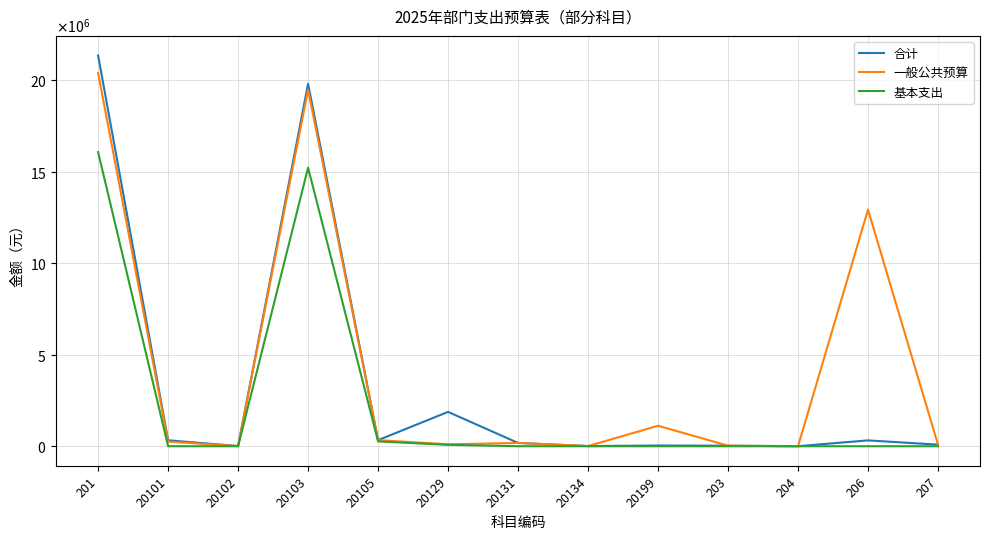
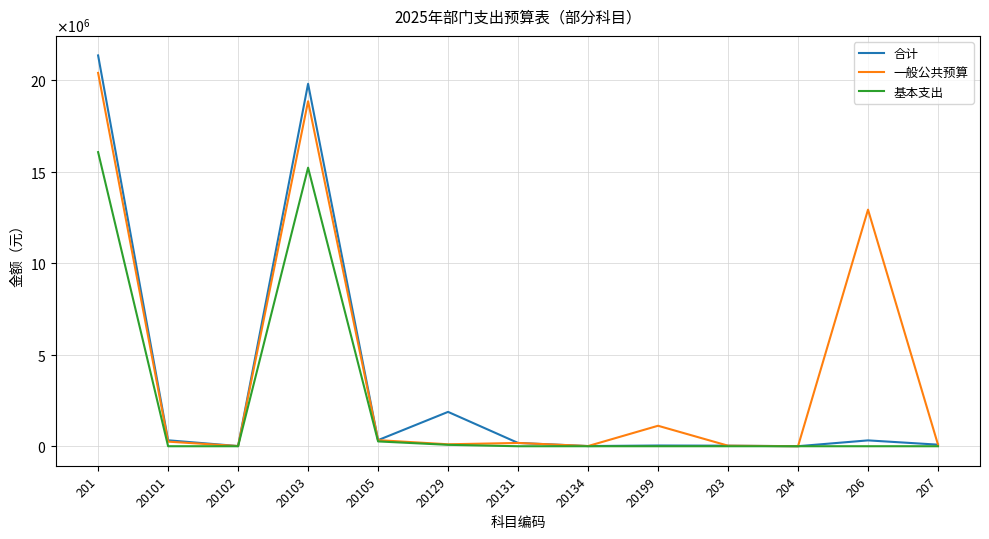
  {
    "合计": {
      "201": 21400000,
      "20103": 19800000,
      "20129": 1900000,
      "206": 300000
    },
    "一般公共预算": {
      "201": 20400000,
-     "20103": 19500000,
+     "20103": 18900000,
      "20199": 1100000,
      "206": 12900000
    },
    "基本支出": {
      "201": 16100000,
      "20101": 0,
      "20103": 15200000,
      "20131": 0,
      "206": 0
    }
  }
